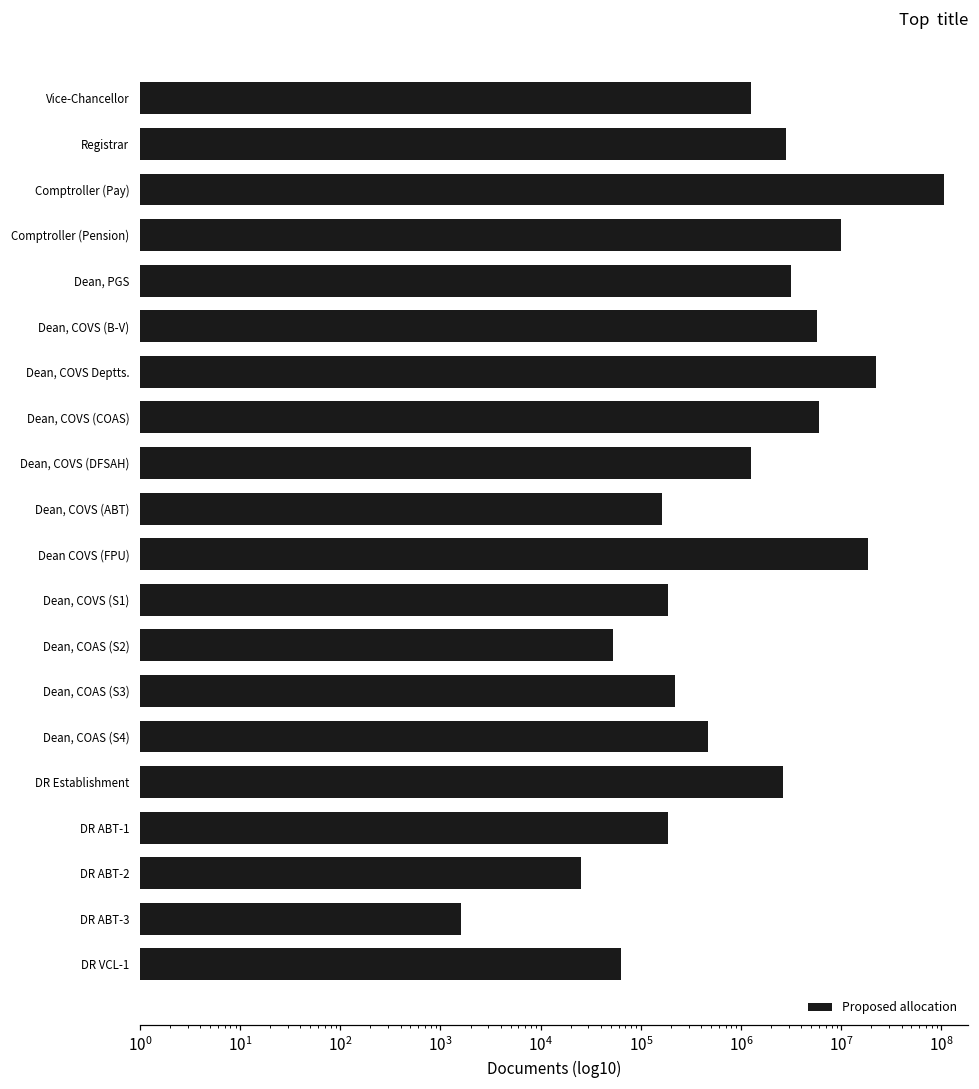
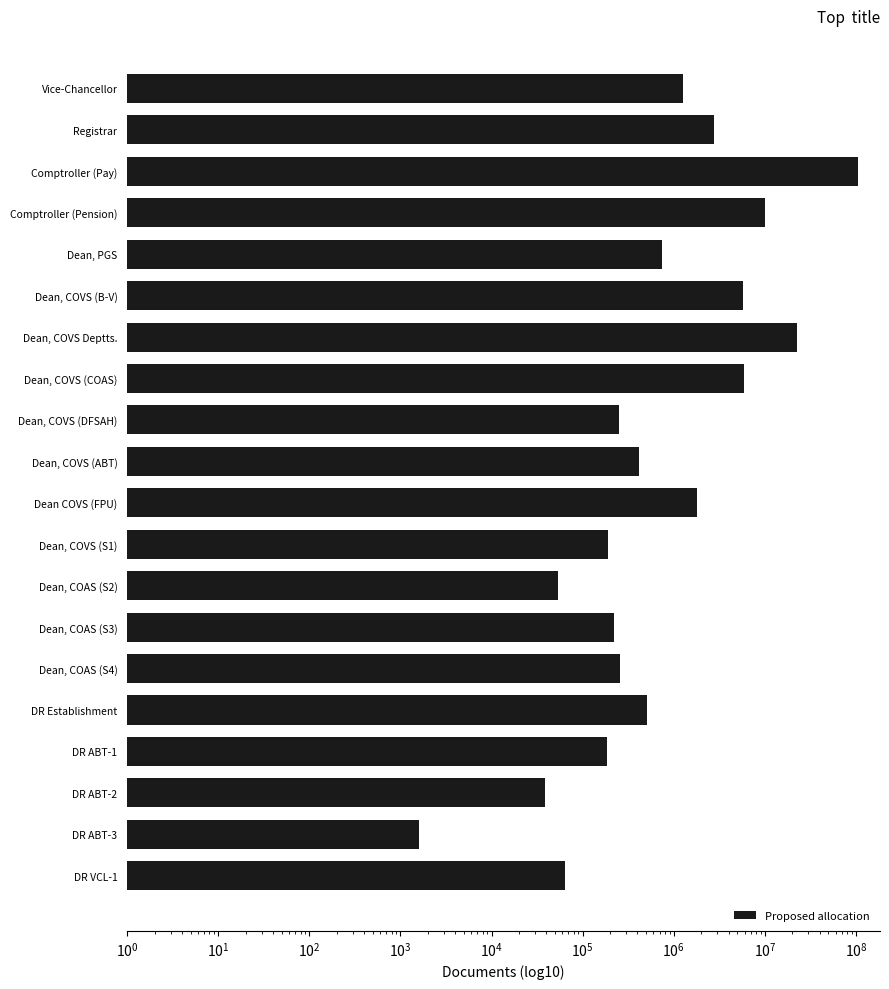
  {
    "Vice-Chancellor": 1300000,
    "Registrar": 2800000,
    "Comptroller (Pay)": 110000000,
    "Comptroller (Pension)": 10000000,
-   "Dean, PGS": 3200000,
+   "Dean, PGS": 700000,
    "Dean, COVS (B-V)": 6000000,
    "Dean, COVS Deptts.": 22000000,
    "Dean, COVS (COAS)": 6000000,
-   "Dean, COVS (DFSAH)": 1200000,
-   "Dean, COVS (ABT)": 160000,
-   "Dean COVS (FPU)": 18000000,
+   "Dean, COVS (DFSAH)": 250000,
+   "Dean, COVS (ABT)": 400000,
+   "Dean COVS (FPU)": 1800000,
    "Dean, COVS (S1)": 190000,
    "Dean, COAS (S2)": 50000,
    "Dean, COAS (S3)": 220000,
-   "Dean, COAS (S4)": 500000,
-   "DR Establishment": 2600000,
+   "Dean, COAS (S4)": 260000,
+   "DR Establishment": 500000,
    "DR ABT-1": 190000,
-   "DR ABT-2": 25000,
+   "DR ABT-2": 39000,
    "DR ABT-3": 1600,
    "DR VCL-1": 60000
  }
